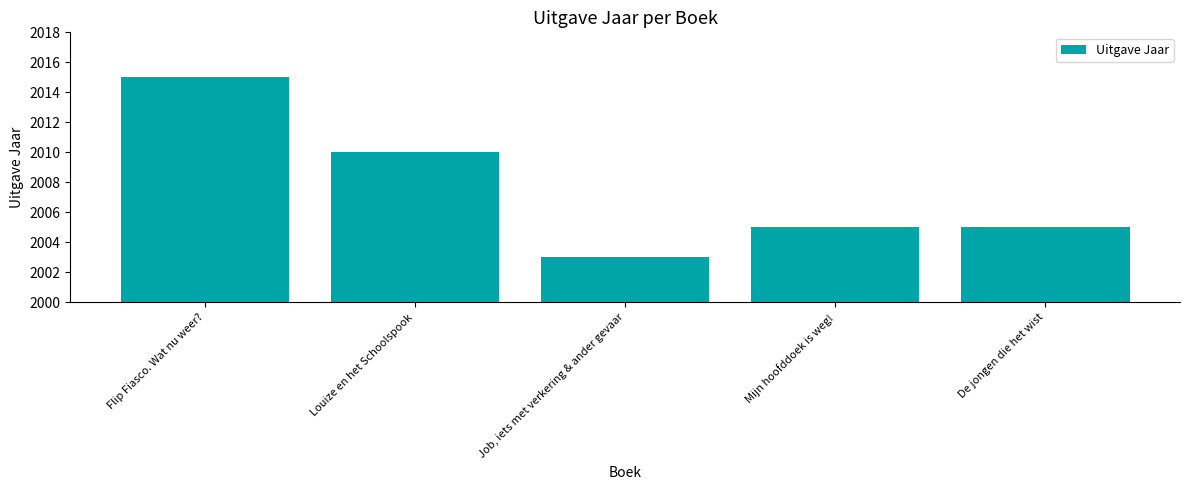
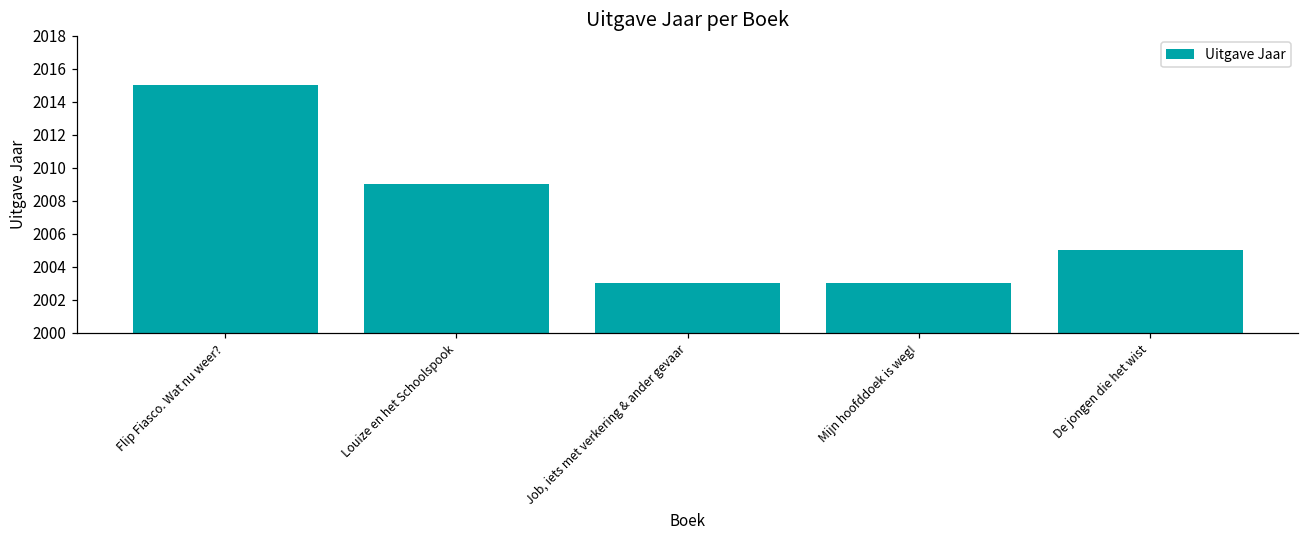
  {
    "Flip Fiasco. Wat nu weer?": 2015,
-   "Louize en het Schoolspook": 2010,
+   "Louize en het Schoolspook": 2009,
    "Job, iets met verkering & ander gevaar": 2003,
-   "Mijn hoofddoek is weg!": 2005,
+   "Mijn hoofddoek is weg!": 2003,
    "De jongen die het wist": 2005
  }
